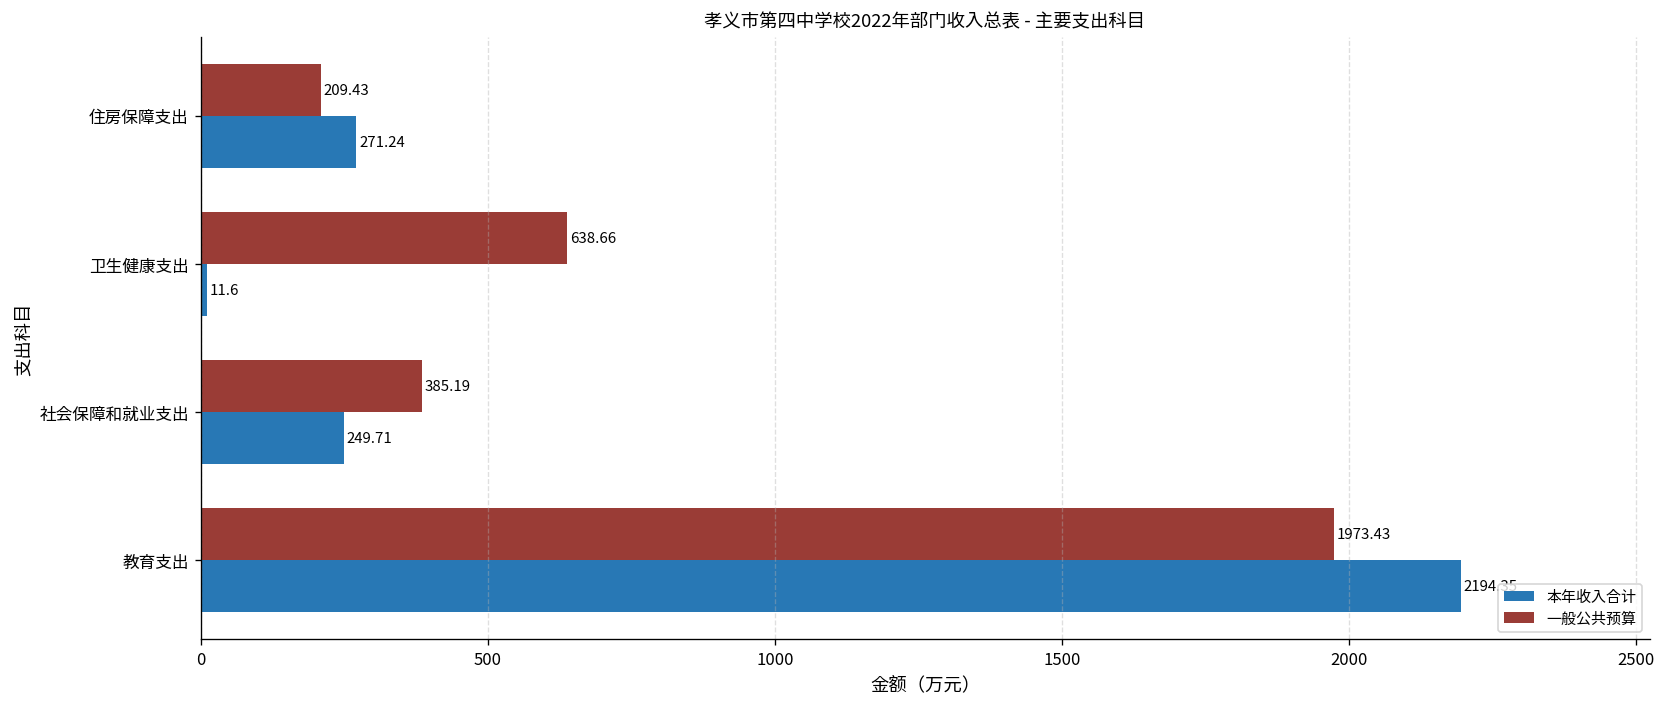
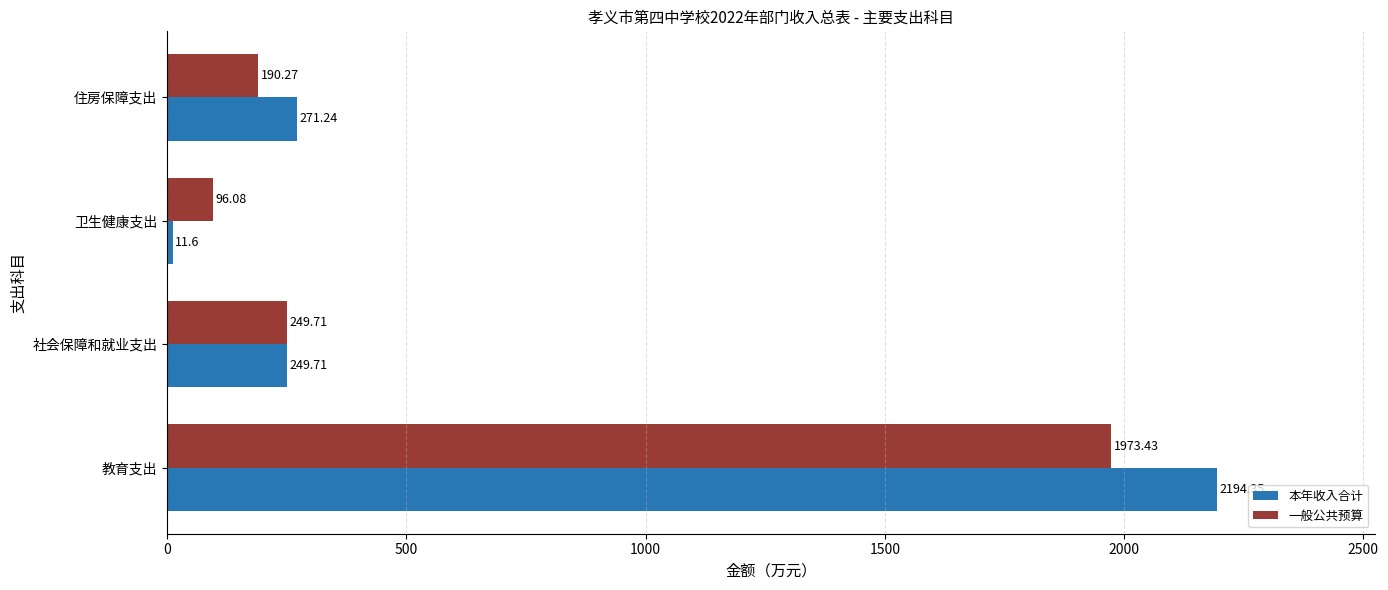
  {
    "本年收入合计": {
      "住房保障支出": 271.24,
      "卫生健康支出": 11.6,
      "社会保障和就业支出": 249.71
    },
    "一般公共预算": {
-     "住房保障支出": 209.43,
-     "卫生健康支出": 638.66,
-     "社会保障和就业支出": 385.19,
+     "住房保障支出": 190.27,
+     "卫生健康支出": 96.08,
+     "社会保障和就业支出": 249.71,
      "教育支出": 1973.43
    }
  }
